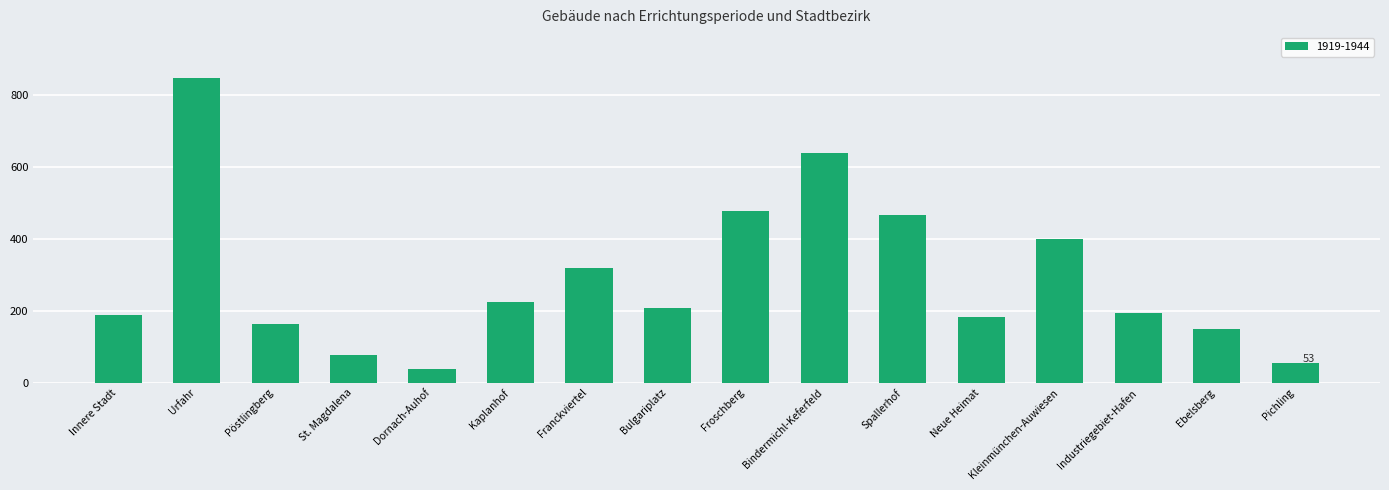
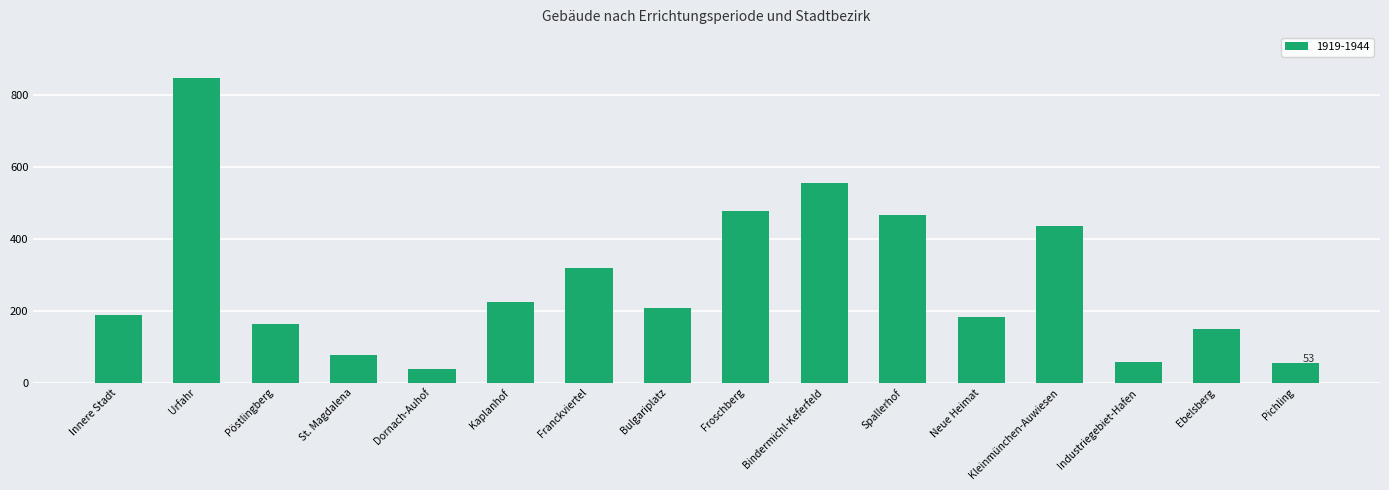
  {
    "Innere Stadt": 190,
    "Urfahr": 850,
    "Pöstlingberg": 160,
    "St. Magdalena": 80,
    "Dornach-Auhof": 40,
    "Kaplanhof": 220,
    "Franckviertel": 320,
    "Bulgariplatz": 210,
    "Froschberg": 480,
-   "Bindermichl-Keferfeld": 640,
+   "Bindermichl-Keferfeld": 560,
    "Spallerhof": 470,
    "Neue Heimat": 180,
-   "Kleinmünchen-Auwiesen": 400,
-   "Industriegebiet-Hafen": 200,
+   "Kleinmünchen-Auwiesen": 440,
+   "Industriegebiet-Hafen": 60,
    "Ebelsberg": 150
  }
